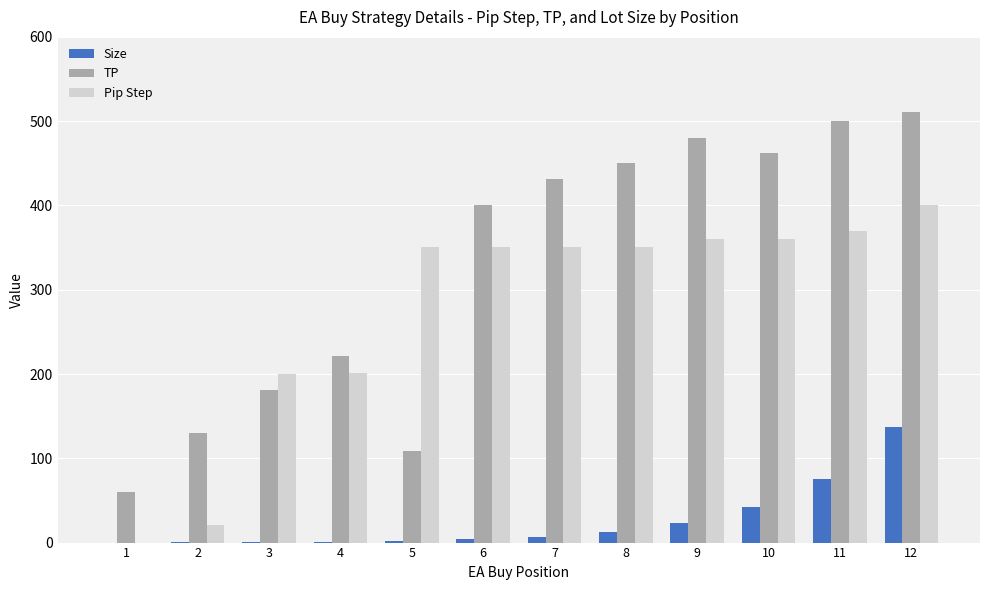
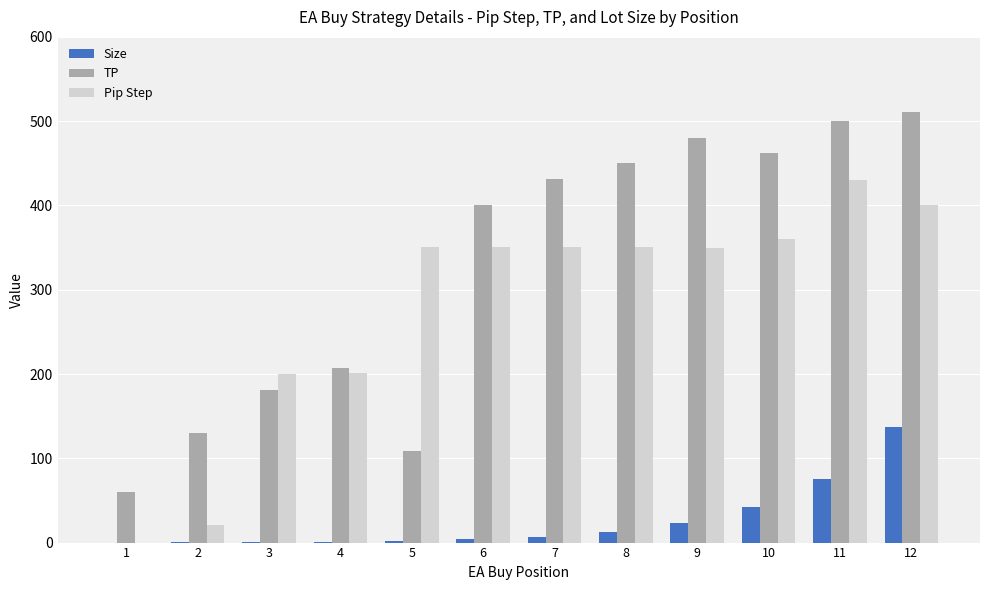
  {
    "Size": {
      "6": 0,
      "7": 10,
      "8": 10,
      "9": 20,
      "10": 40,
      "11": 80,
      "12": 140
    },
    "TP": {
      "1": 60,
      "2": 130,
      "3": 180,
-     "4": 220,
+     "4": 210,
      "5": 110,
      "6": 400,
      "7": 430,
      "8": 450,
      "9": 480,
      "10": 460,
      "11": 500,
      "12": 510
    },
    "Pip Step": {
      "1": 0,
      "2": 20,
      "3": 200,
      "4": 200,
      "5": 350,
      "6": 350,
      "7": 350,
      "8": 350,
-     "9": 360,
+     "9": 350,
      "10": 360,
-     "11": 370,
+     "11": 430,
      "12": 400
    }
  }
